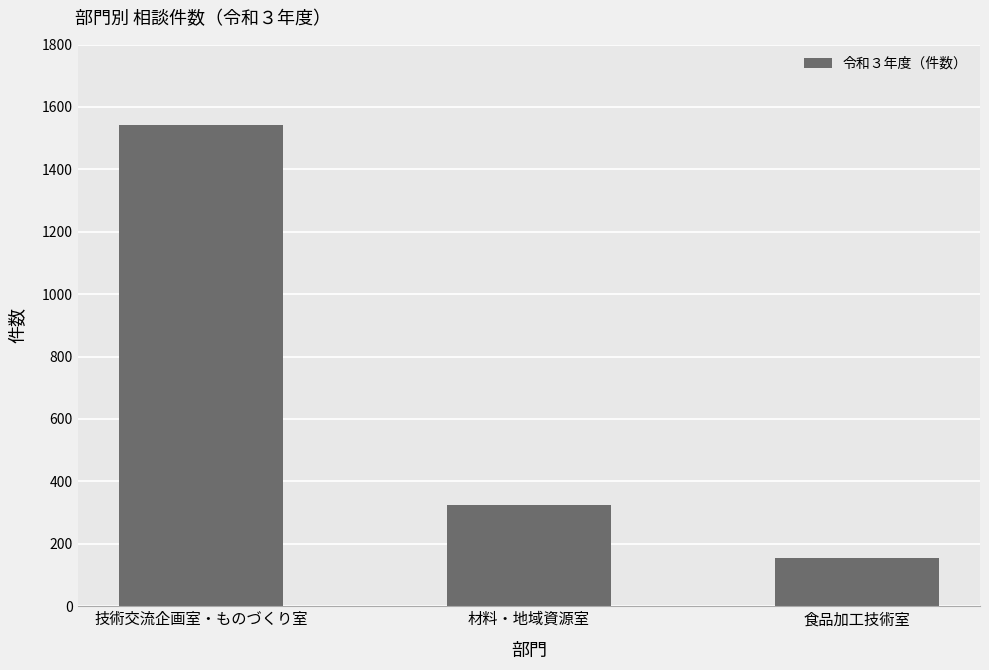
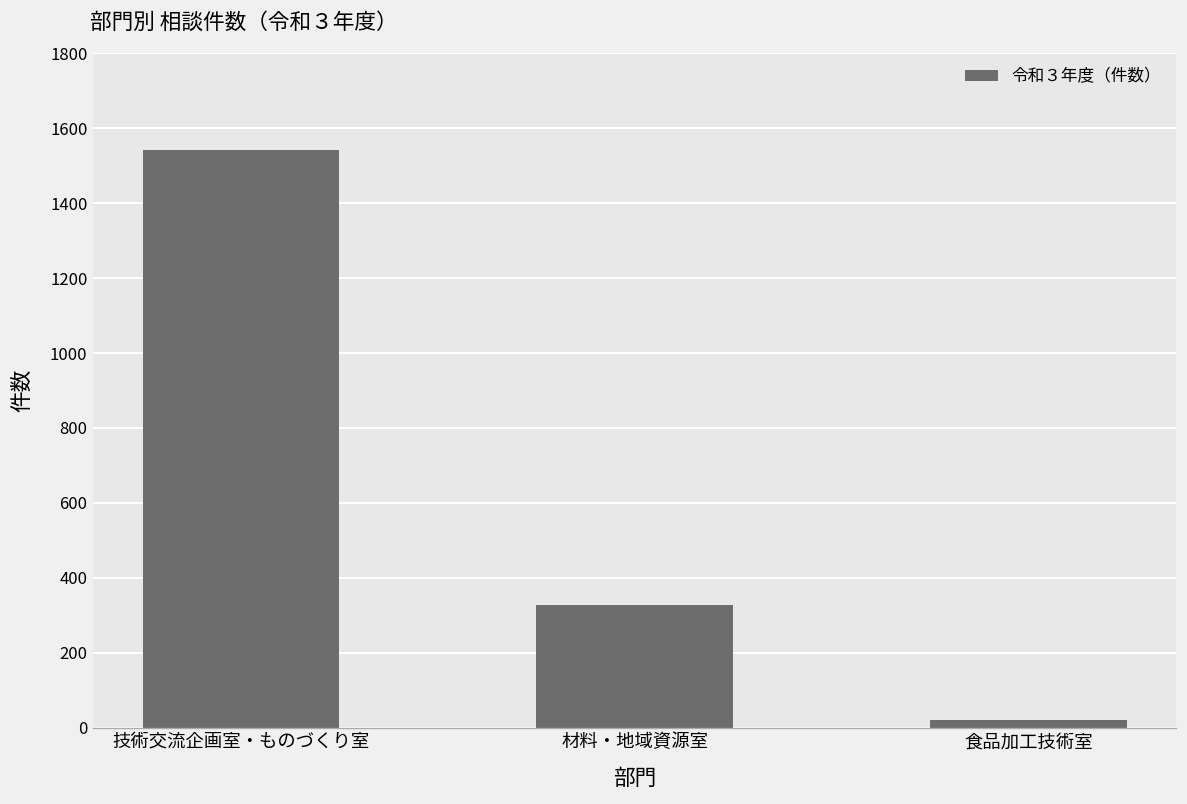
  {
    "技術交流企画室・ものづくり室": 1540,
    "材料・地域資源室": 330,
-   "食品加工技術室": 150
+   "食品加工技術室": 20
  }
